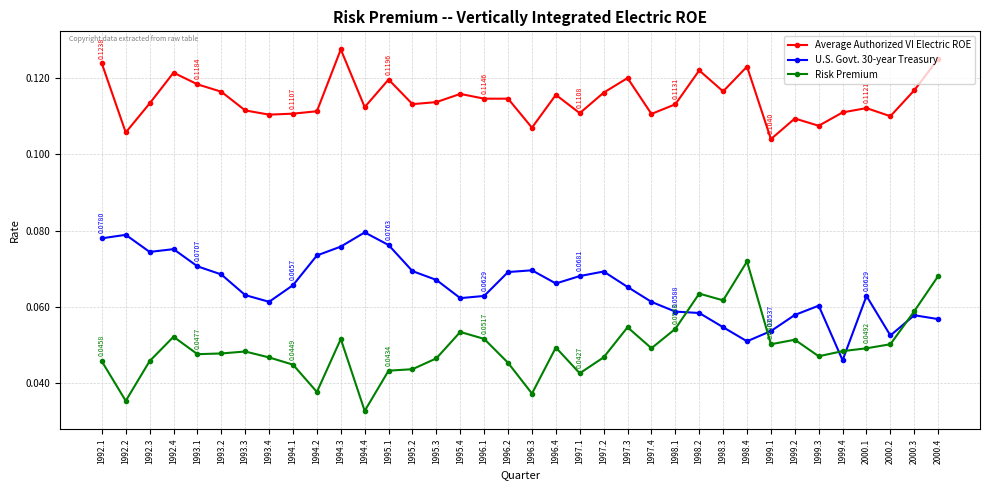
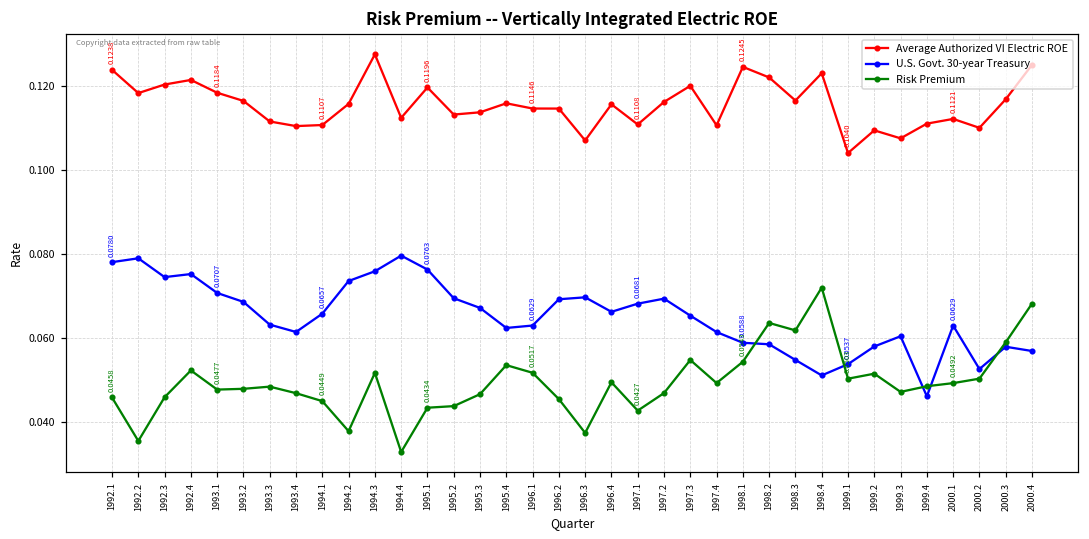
  {
    "Average Authorized VI Electric ROE": {
-     "1992.2": 0.106,
-     "1992.3": 0.113,
+     "1992.2": 0.118,
+     "1992.3": 0.120,
      "1993.1": 0.1184,
      "1994.1": 0.1107,
-     "1994.2": 0.111,
+     "1994.2": 0.116,
      "1995.1": 0.1196,
      "1996.1": 0.1146,
      "1997.1": 0.1108,
-     "1998.1": 0.1131,
+     "1998.1": 0.1245,
      "1999.1": 0.1040
    },
    "U.S. Govt. 30-year Treasury": {
      "1992.1": 0.0780,
      "1993.1": 0.0707,
      "1994.1": 0.0657,
      "1995.1": 0.0763,
      "1996.1": 0.0629,
      "1997.1": 0.0681,
      "2000.1": 0.0629
    },
    "Risk Premium": {
      "1992.1": 0.0458,
      "1993.1": 0.0477,
      "1994.1": 0.0449,
      "1995.1": 0.0434,
      "1996.1": 0.0517,
      "1997.1": 0.0427,
      "2000.1": 0.0492
    }
  }
